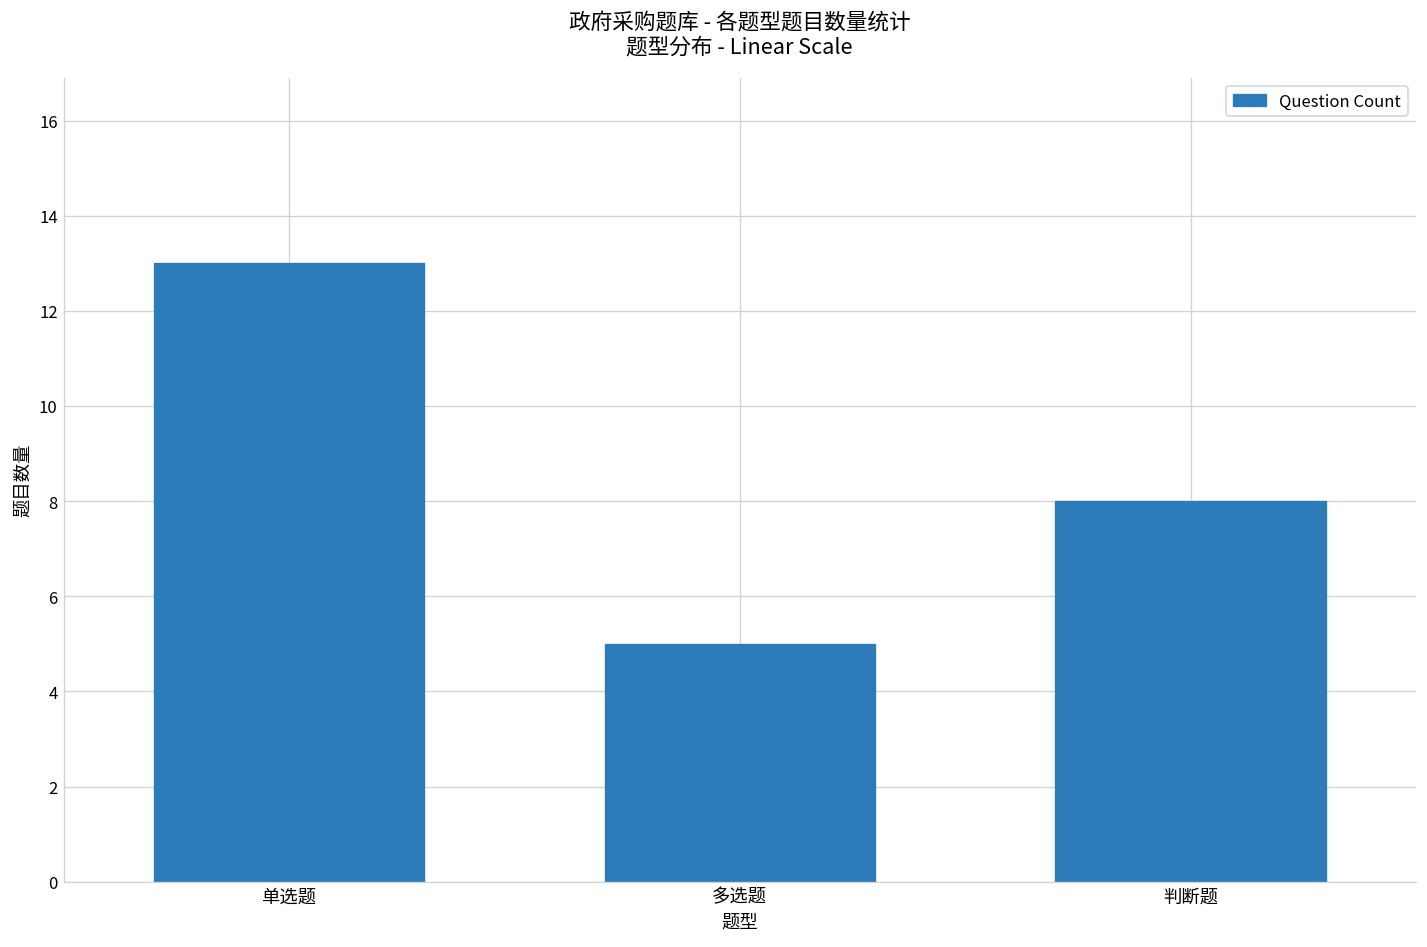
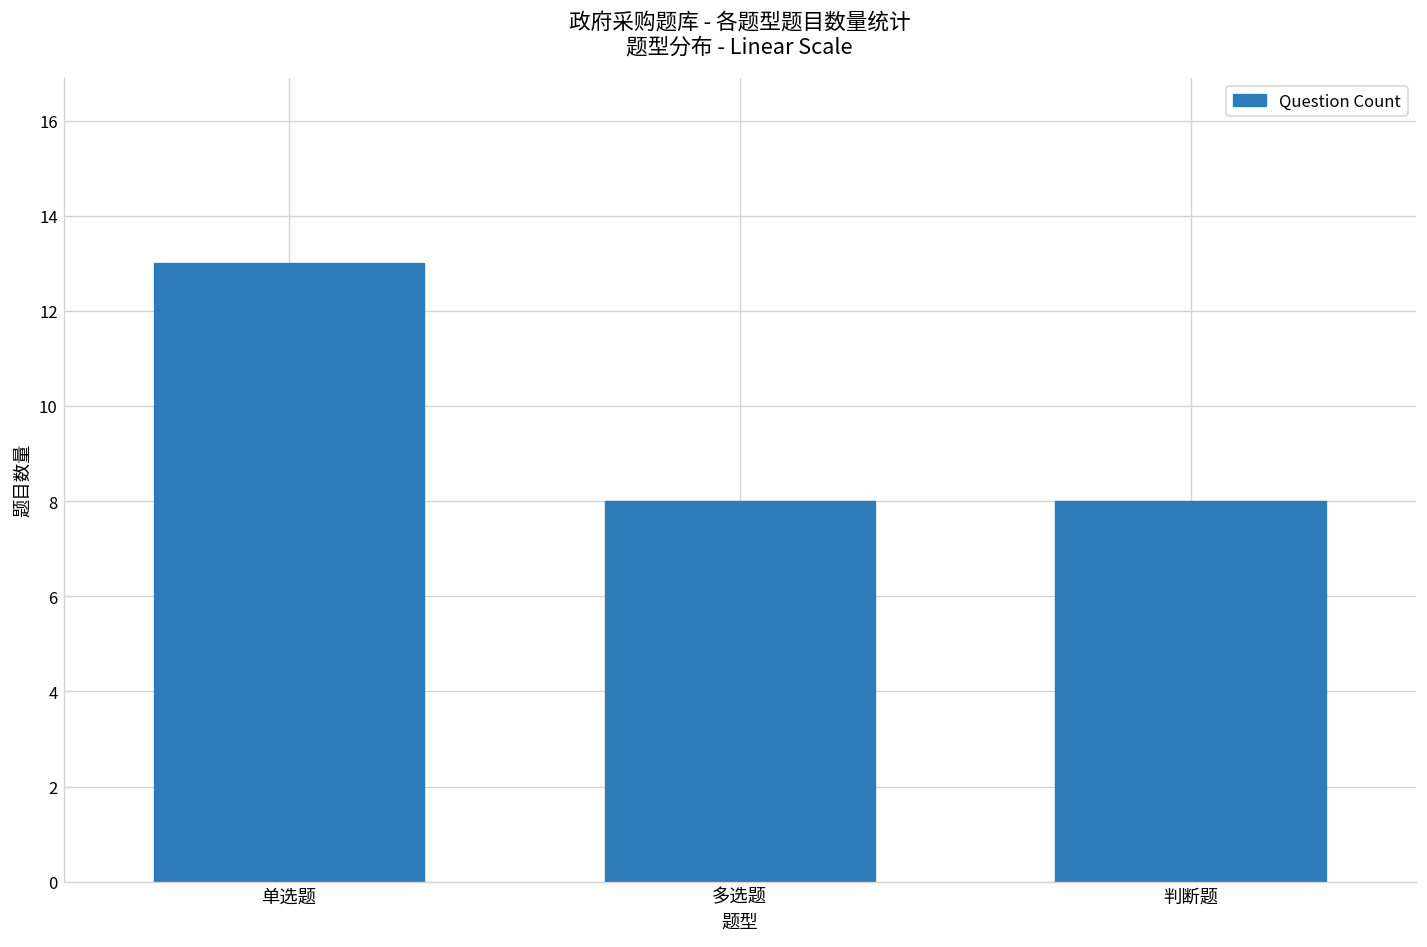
  {
    "单选题": 13,
-   "多选题": 5,
+   "多选题": 8,
    "判断题": 8
  }
